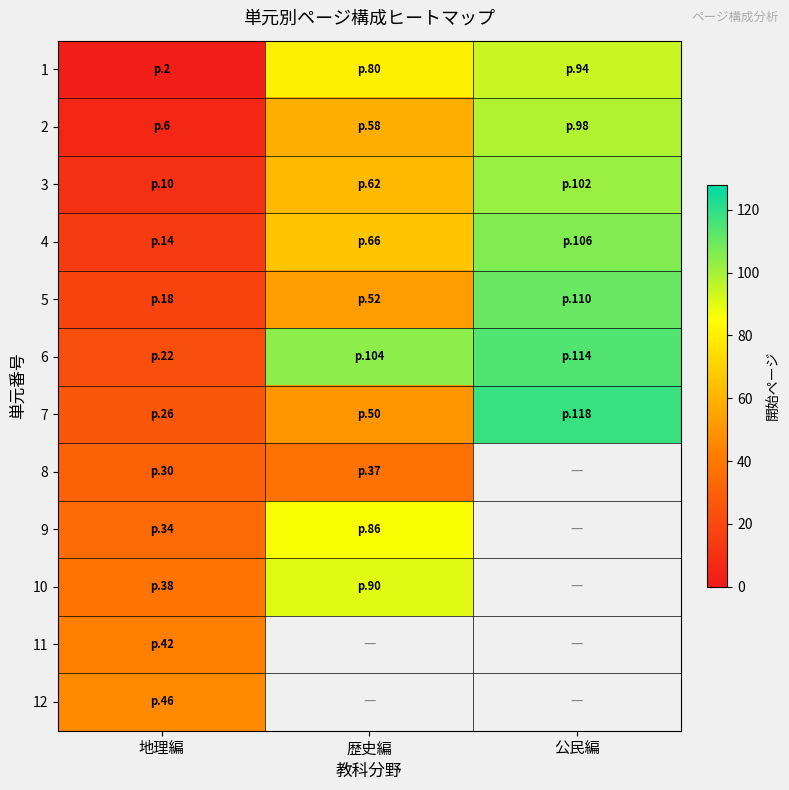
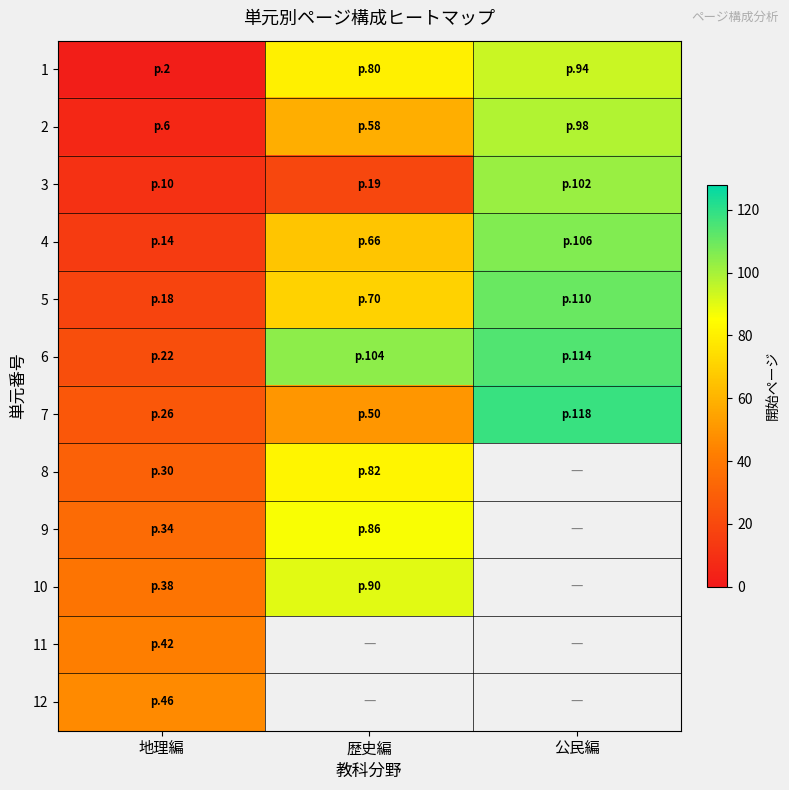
  {
    "1": {
      "地理編": 2,
      "歴史編": 80,
      "公民編": 94
    },
    "2": {
      "地理編": 6,
      "歴史編": 58,
      "公民編": 98
    },
    "3": {
      "地理編": 10,
-     "歴史編": 62,
+     "歴史編": 19,
      "公民編": 102
    },
    "4": {
      "地理編": 14,
      "歴史編": 66,
      "公民編": 106
    },
    "5": {
      "地理編": 18,
-     "歴史編": 52,
+     "歴史編": 70,
      "公民編": 110
    },
    "6": {
      "地理編": 22,
      "歴史編": 104,
      "公民編": 114
    },
    "7": {
      "地理編": 26,
      "歴史編": 50,
      "公民編": 118
    },
    "8": {
      "地理編": 30,
-     "歴史編": 37
+     "歴史編": 82
    },
    "9": {
      "地理編": 34,
      "歴史編": 86
    },
    "10": {
      "地理編": 38,
      "歴史編": 90
    },
    "11": {
      "地理編": 42
    },
    "12": {
      "地理編": 46
    }
  }
